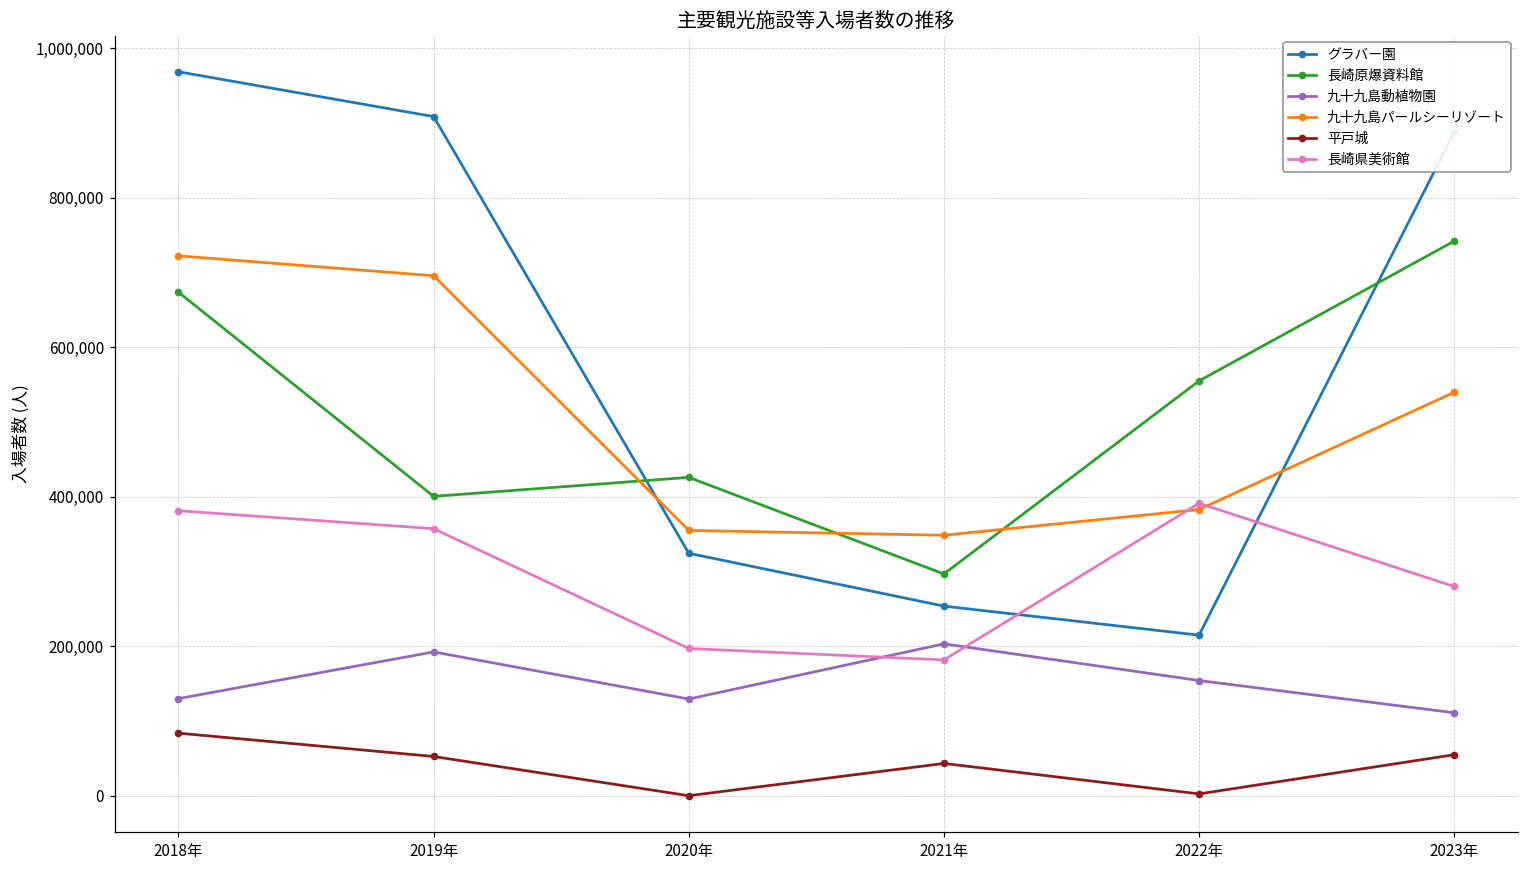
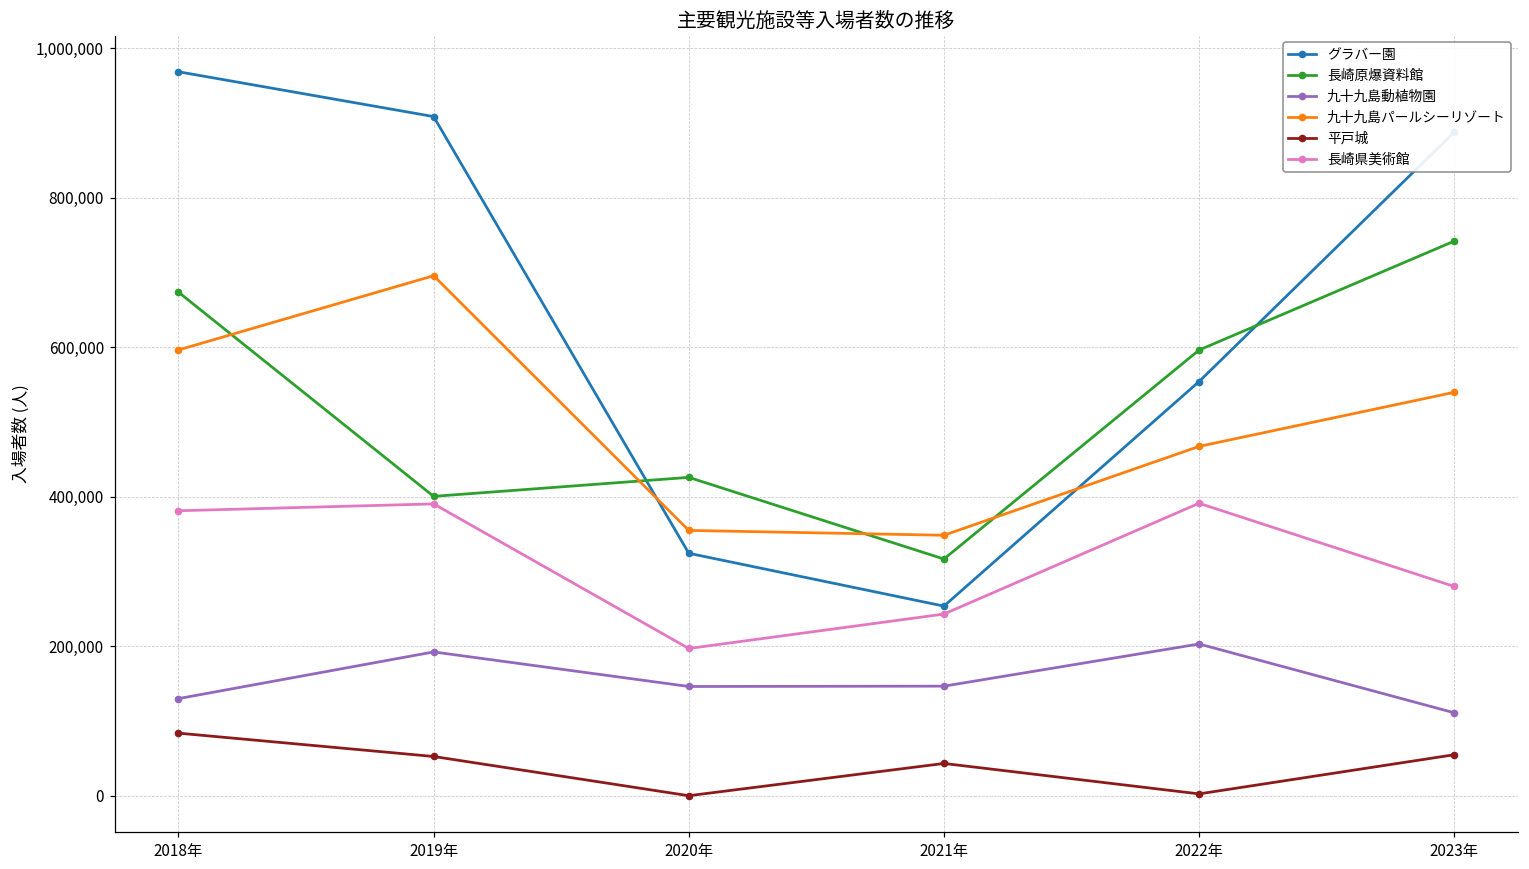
  {
    "グラバー園": {
      "2018年": "970,000",
      "2019年": "910,000",
      "2020年": "320,000",
      "2021年": "250,000",
-     "2022年": "210,000"
+     "2022年": "550,000"
    },
    "長崎原爆資料館": {
      "2018年": "670,000",
      "2019年": "400,000",
      "2020年": "430,000",
-     "2021年": "300,000",
-     "2022年": "550,000",
+     "2021年": "320,000",
+     "2022年": "600,000",
      "2023年": "740,000"
    },
    "九十九島動植物園": {
      "2018年": "130,000",
      "2019年": "190,000",
-     "2020年": "130,000",
-     "2021年": "200,000",
-     "2022年": "150,000",
+     "2020年": "150,000",
+     "2021年": "150,000",
+     "2022年": "200,000",
      "2023年": "110,000"
    },
    "九十九島パールシーリゾート": {
-     "2018年": "720,000",
+     "2018年": "600,000",
      "2019年": "700,000",
      "2020年": "350,000",
      "2021年": "350,000",
-     "2022年": "380,000",
+     "2022年": "470,000",
      "2023年": "540,000"
    },
    "平戸城": {
      "2018年": "80,000",
      "2019年": "50,000",
      "2020年": "0",
      "2021年": "40,000",
      "2022年": "0",
      "2023年": "50,000"
    },
    "長崎県美術館": {
      "2018年": "380,000",
-     "2019年": "360,000",
+     "2019年": "390,000",
      "2020年": "200,000",
-     "2021年": "180,000",
+     "2021年": "240,000",
      "2022年": "390,000",
      "2023年": "280,000"
    }
  }
